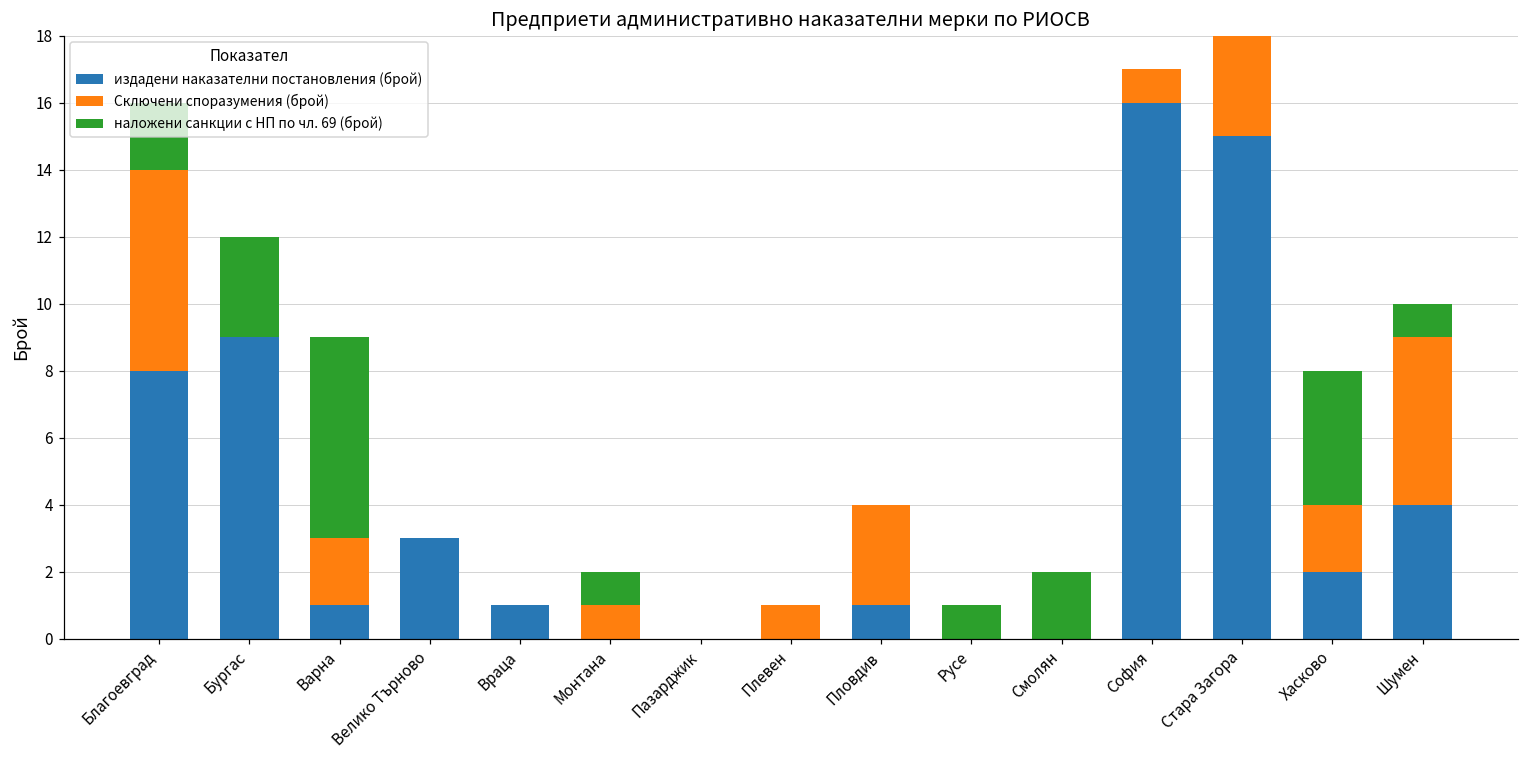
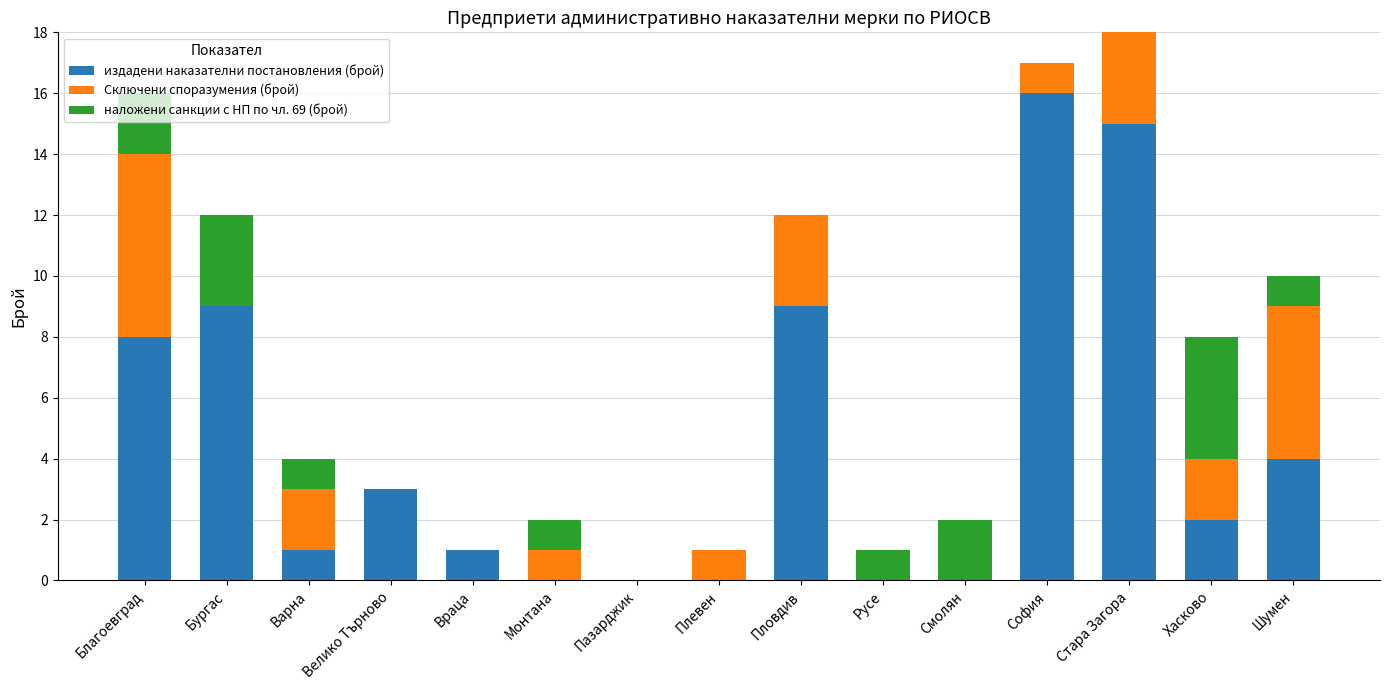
  {
    "издадени наказателни постановления (брой)": {
      "Благоевград": 8,
      "Бургас": 9,
      "Варна": 1,
      "Велико Търново": 3,
      "Враца": 1,
      "Монтана": 0,
      "Пазарджик": 0,
      "Плевен": 0,
-     "Пловдив": 1,
+     "Пловдив": 9,
      "Русе": 0,
      "Смолян": 0,
      "София": 16,
      "Стара Загора": 15,
      "Хасково": 2,
      "Шумен": 4
    },
    "Сключени споразумения (брой)": {
      "Благоевград": 6,
      "Бургас": 0,
      "Варна": 2,
      "Велико Търново": 0,
      "Враца": 0,
      "Монтана": 1,
      "Пазарджик": 0,
      "Плевен": 1,
      "Пловдив": 3,
      "Русе": 0,
      "Смолян": 0,
      "София": 1,
      "Стара Загора": 3,
      "Хасково": 2,
      "Шумен": 5
    },
    "наложени санкции с НП по чл. 69 (брой)": {
      "Бургас": 3,
-     "Варна": 6,
+     "Варна": 1,
      "Велико Търново": 0,
      "Враца": 0,
      "Монтана": 1,
      "Пазарджик": 0,
      "Плевен": 0,
      "Пловдив": 0,
      "Русе": 1,
      "Смолян": 2,
      "София": 0,
      "Стара Загора": 0,
      "Хасково": 4,
      "Шумен": 1
    }
  }
